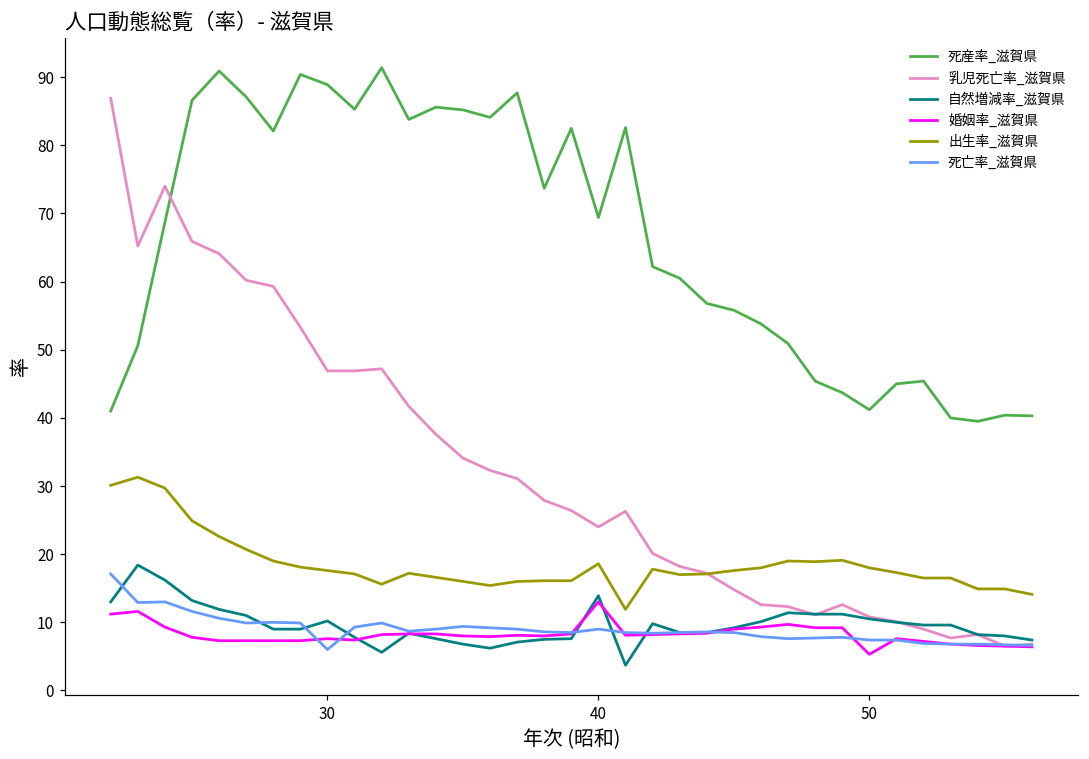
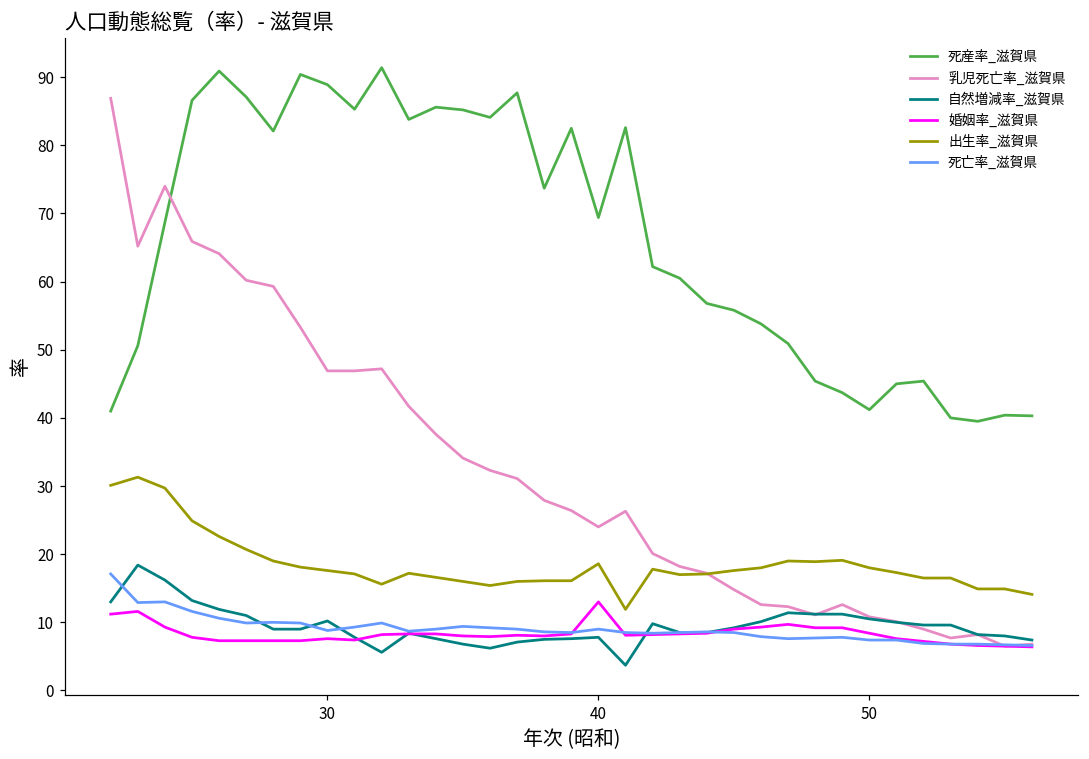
  {
    "死産率_滋賀県": {
      "30": 89,
      "40": 69,
      "50": 41
    },
    "乳児死亡率_滋賀県": {
      "30": 47,
      "40": 24
    },
    "自然増減率_滋賀県": {
      "30": 10,
-     "40": 14
+     "40": 8
    },
    "婚姻率_滋賀県": {
      "30": 8,
      "40": 13,
-     "50": 5
+     "50": 8
    },
    "出生率_滋賀県": {
      "30": 18,
      "40": 19,
      "50": 18
    },
    "死亡率_滋賀県": {
-     "30": 6,
+     "30": 9,
      "40": 9,
      "50": 7
    }
  }
